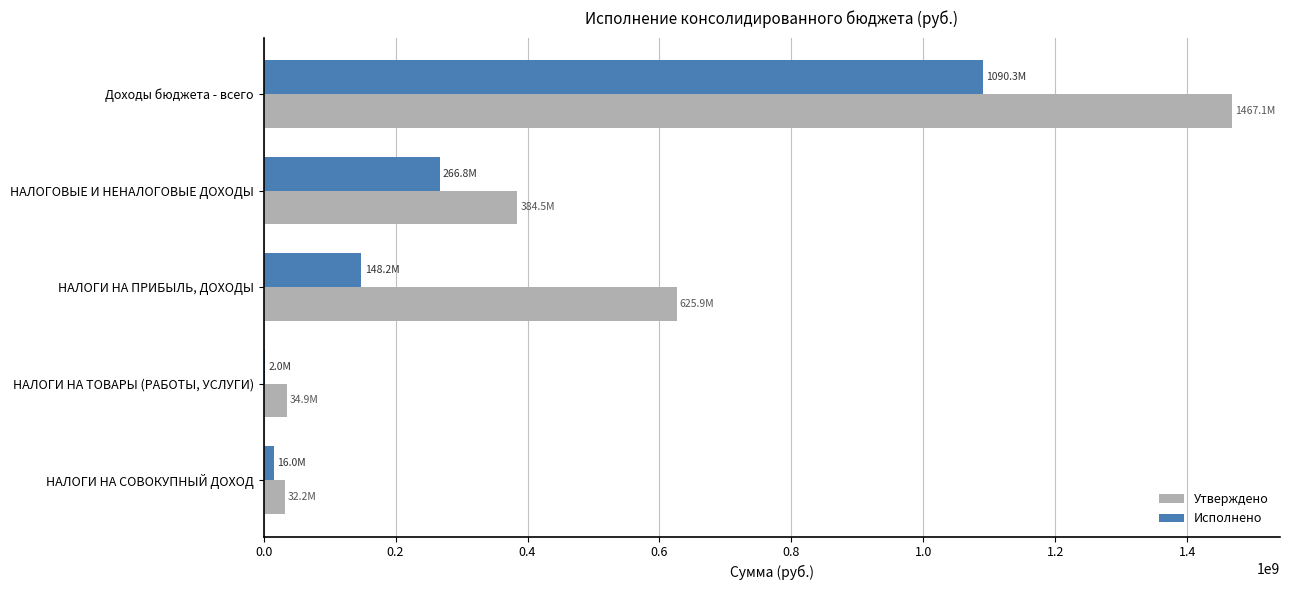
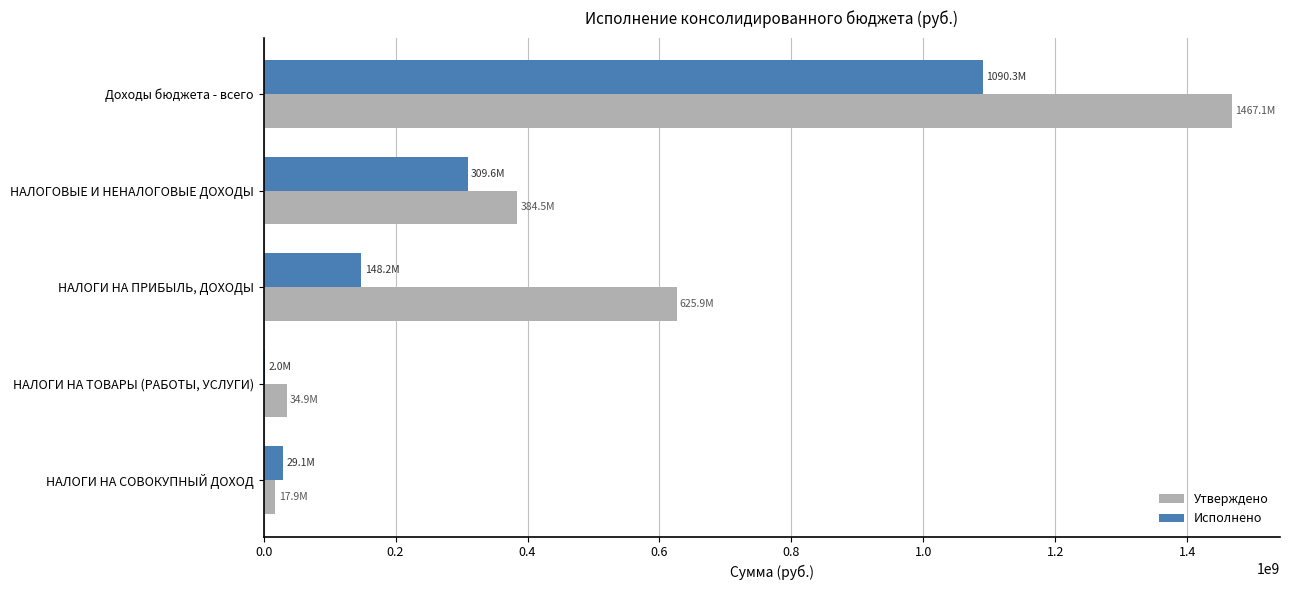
  {
    "Утверждено": {
      "Доходы бюджета - всего": "1467.1M",
      "НАЛОГОВЫЕ И НЕНАЛОГОВЫЕ ДОХОДЫ": "384.5M",
      "НАЛОГИ НА ПРИБЫЛЬ, ДОХОДЫ": "625.9M",
      "НАЛОГИ НА ТОВАРЫ (РАБОТЫ, УСЛУГИ)": "34.9M",
-     "НАЛОГИ НА СОВОКУПНЫЙ ДОХОД": "32.2M"
+     "НАЛОГИ НА СОВОКУПНЫЙ ДОХОД": "17.9M"
    },
    "Исполнено": {
      "Доходы бюджета - всего": "1090.3M",
-     "НАЛОГОВЫЕ И НЕНАЛОГОВЫЕ ДОХОДЫ": "266.8M",
+     "НАЛОГОВЫЕ И НЕНАЛОГОВЫЕ ДОХОДЫ": "309.6M",
      "НАЛОГИ НА ПРИБЫЛЬ, ДОХОДЫ": "148.2M",
      "НАЛОГИ НА ТОВАРЫ (РАБОТЫ, УСЛУГИ)": "2.0M",
-     "НАЛОГИ НА СОВОКУПНЫЙ ДОХОД": "16.0M"
+     "НАЛОГИ НА СОВОКУПНЫЙ ДОХОД": "29.1M"
    }
  }
